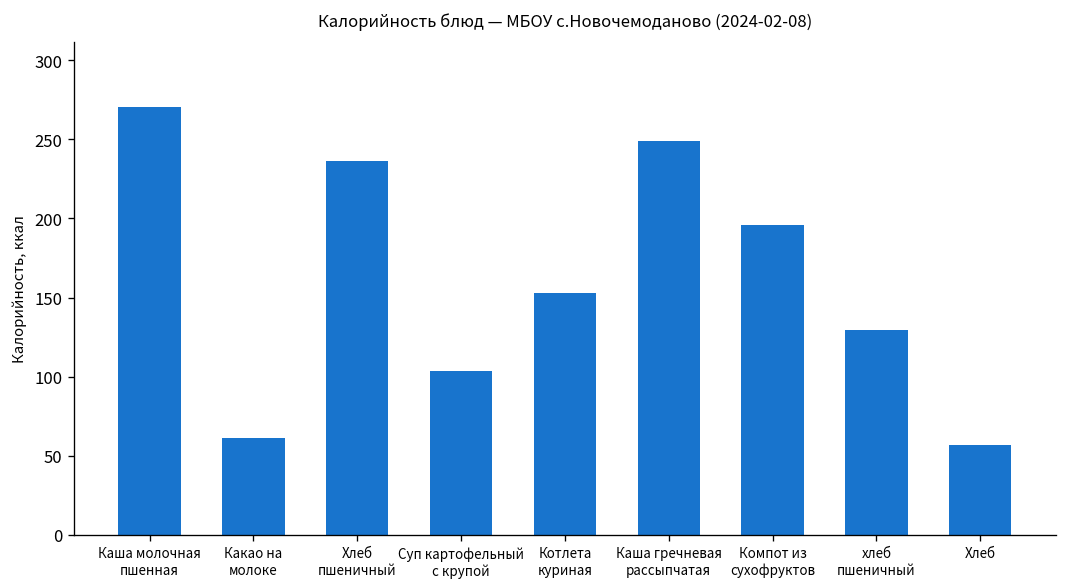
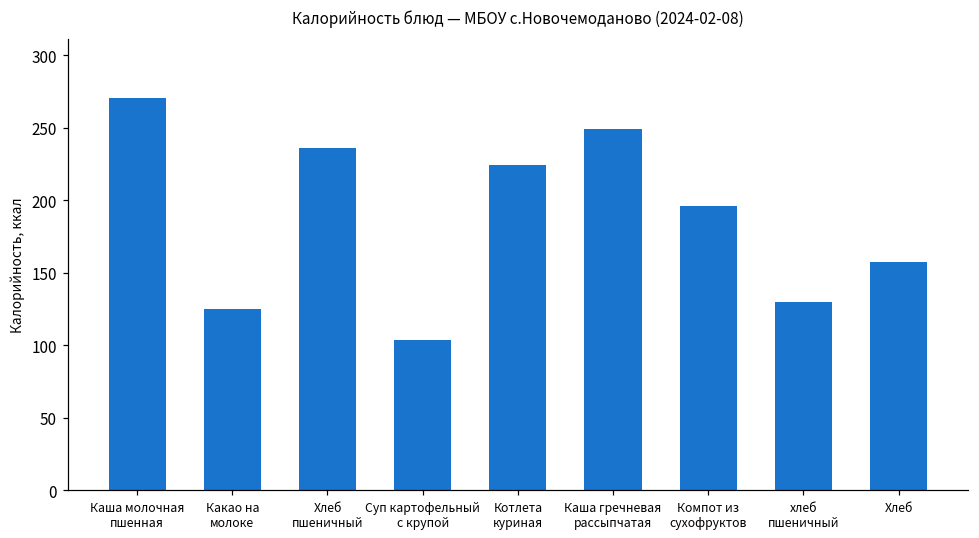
  {
    "Каша молочная пшенная": 271,
-   "Какао на молоке": 61,
+   "Какао на молоке": 125,
    "Хлеб пшеничный": 236,
    "Суп картофельный с крупой": 104,
-   "Котлета куриная": 153,
+   "Котлета куриная": 224,
    "Каша гречневая рассыпчатая": 249,
    "Компот из сухофруктов": 196,
    "хлеб пшеничный": 130,
-   "Хлеб": 57
+   "Хлеб": 157
  }
